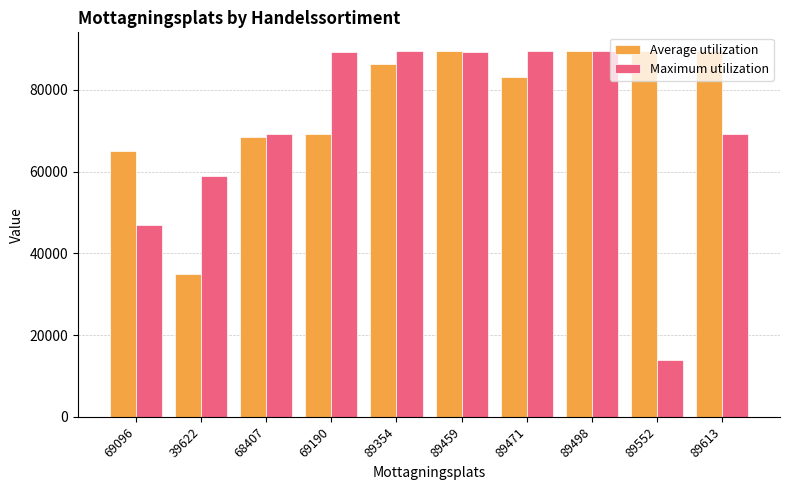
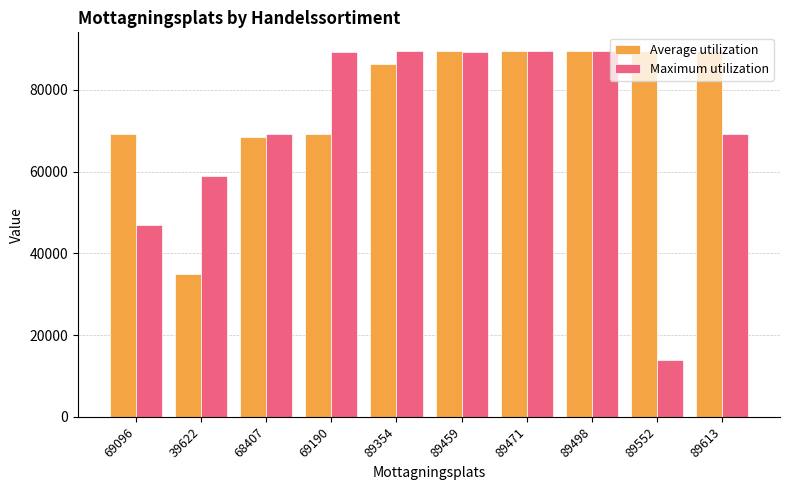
  {
    "Average utilization": {
-     "69096": 65000,
+     "69096": 69000,
      "39622": 35000,
      "68407": 68000,
      "69190": 69000,
      "89354": 86000,
      "89459": 89000,
-     "89471": 83000,
+     "89471": 89000,
      "89498": 89000
    },
    "Maximum utilization": {
      "69096": 47000,
      "39622": 59000,
      "68407": 69000,
      "69190": 89000,
      "89354": 89000,
      "89459": 89000,
      "89471": 89000,
      "89498": 90000,
      "89552": 14000,
      "89613": 69000
    }
  }
